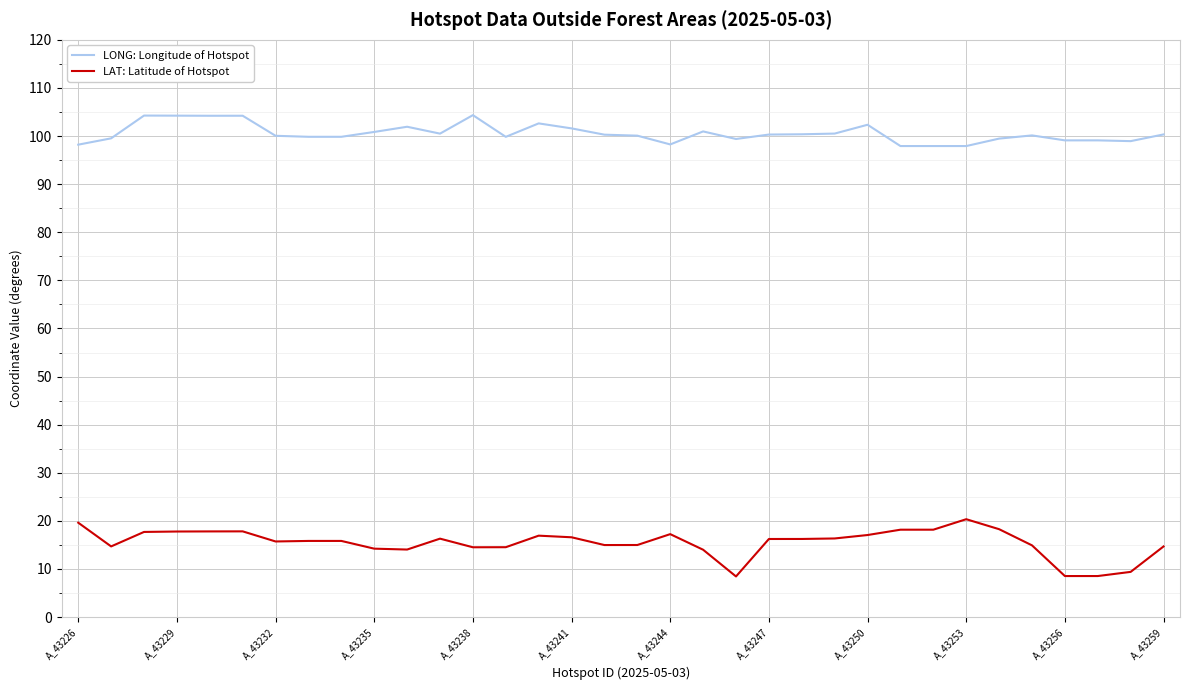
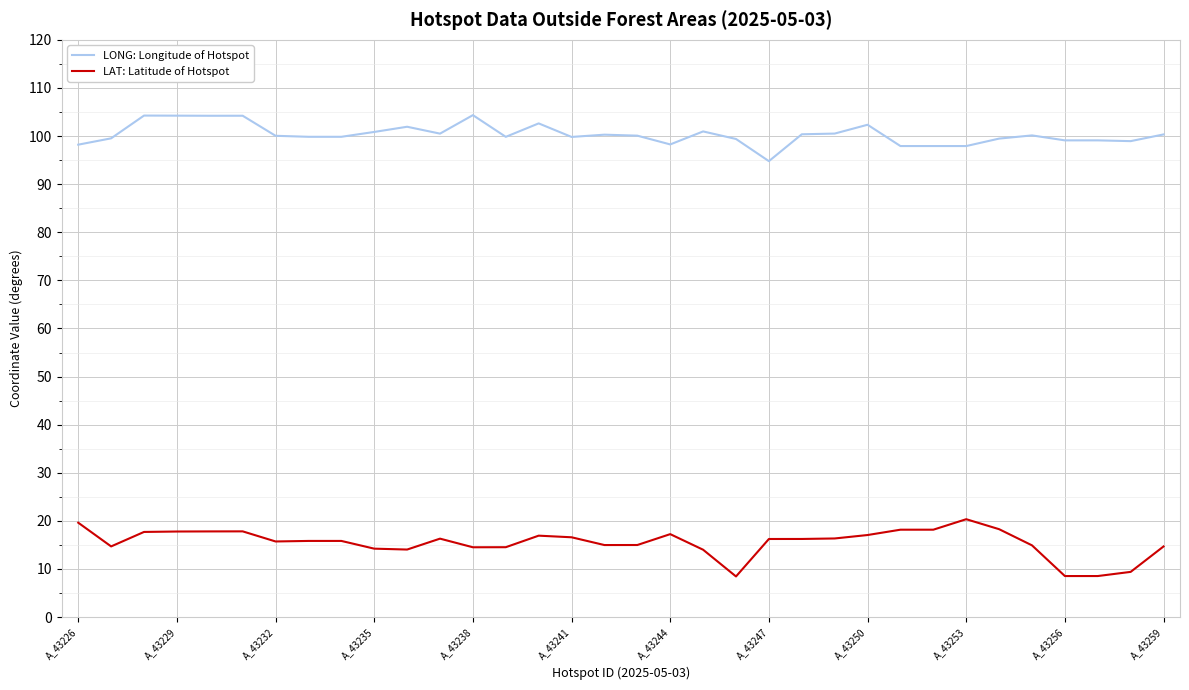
  {
    "LONG: Longitude of Hotspot": {
      "A_43226": 98,
      "A_43229": 104,
      "A_43232": 100,
      "A_43235": 101,
      "A_43238": 104,
-     "A_43241": 102,
+     "A_43241": 100,
      "A_43244": 98,
-     "A_43247": 100,
+     "A_43247": 95,
      "A_43250": 102,
      "A_43253": 98,
      "A_43256": 99,
      "A_43259": 100
    },
    "LAT: Latitude of Hotspot": {
      "A_43226": 20,
      "A_43229": 18,
      "A_43232": 16,
      "A_43235": 14,
      "A_43238": 15,
      "A_43241": 17,
      "A_43244": 17,
      "A_43247": 16,
      "A_43250": 17,
      "A_43253": 20,
      "A_43256": 9,
      "A_43259": 15
    }
  }
